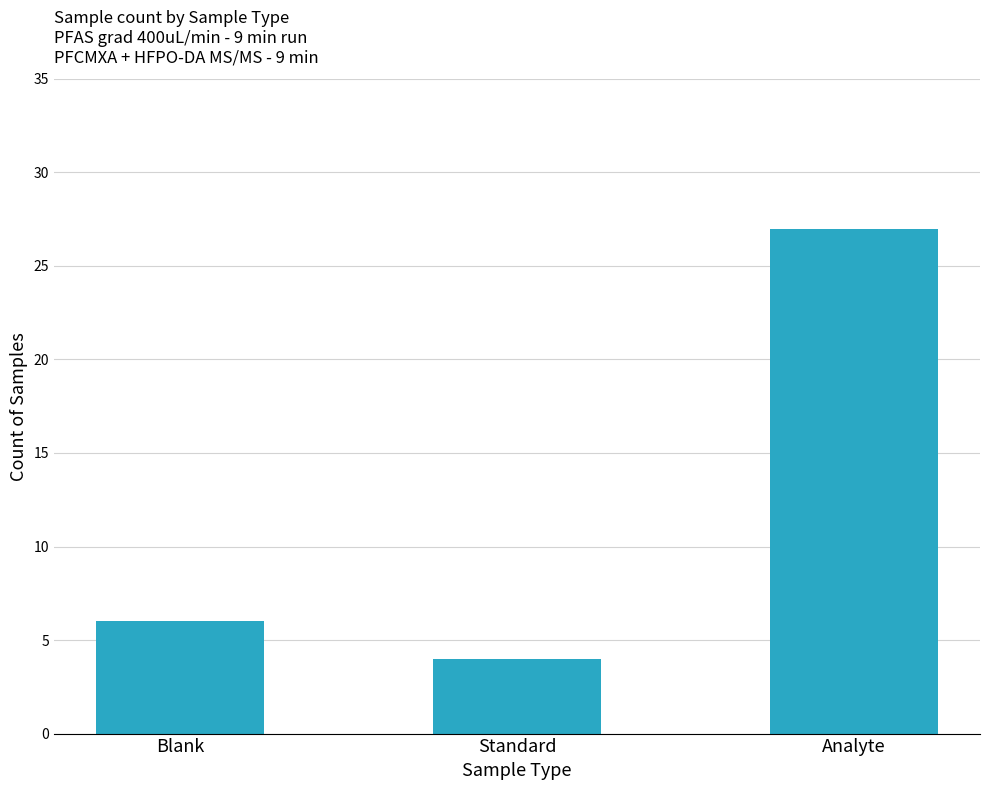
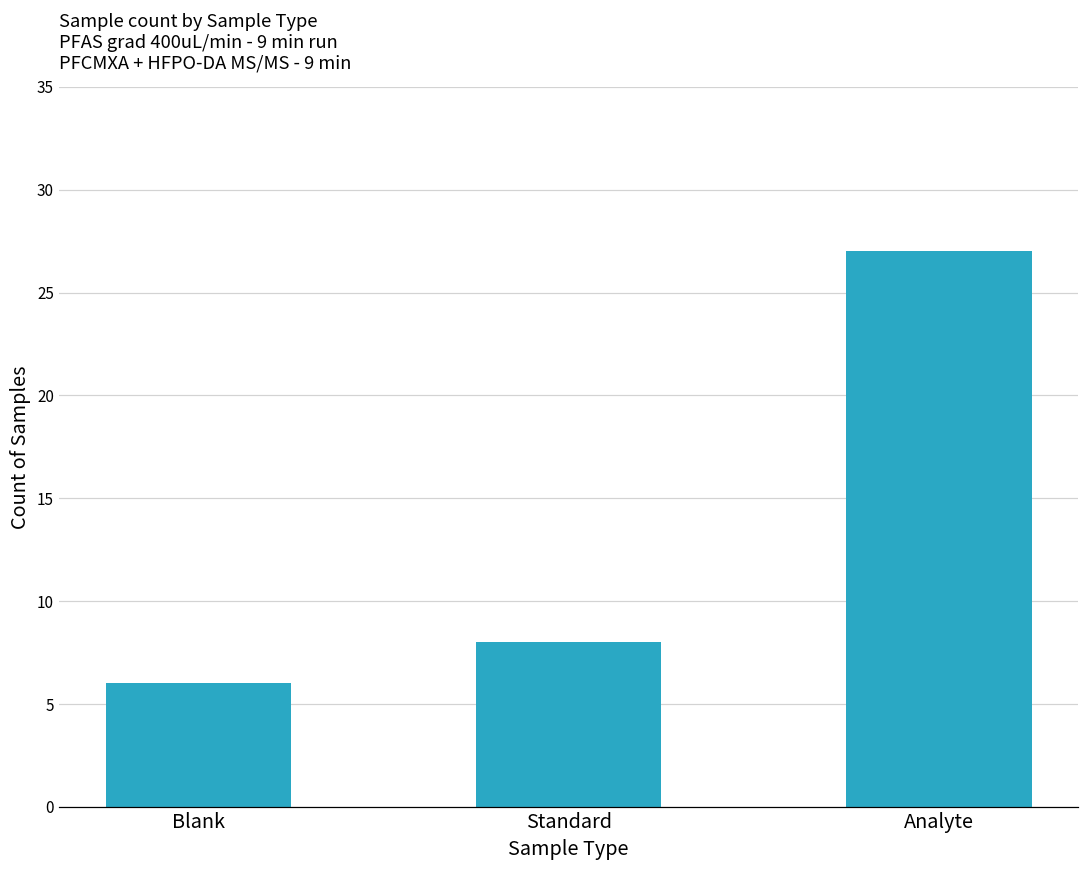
  {
    "Blank": 6,
-   "Standard": 4,
+   "Standard": 8,
    "Analyte": 27
  }
